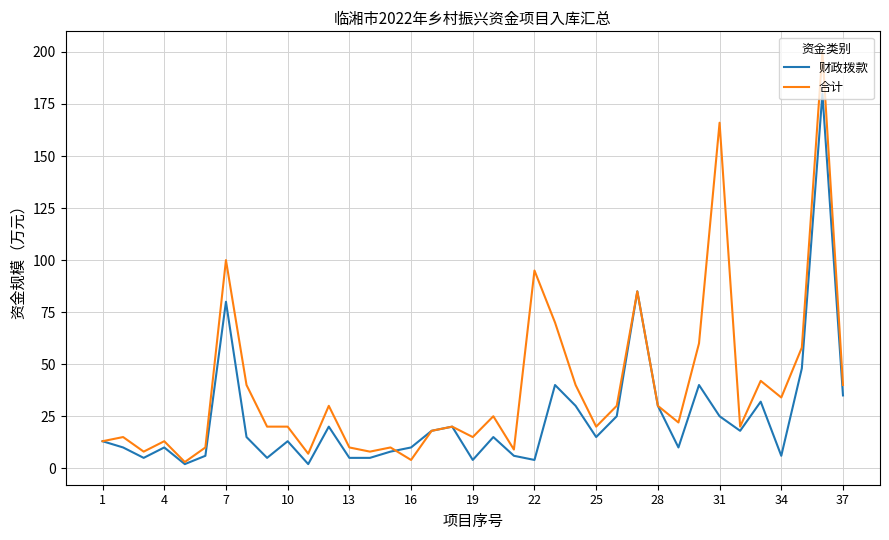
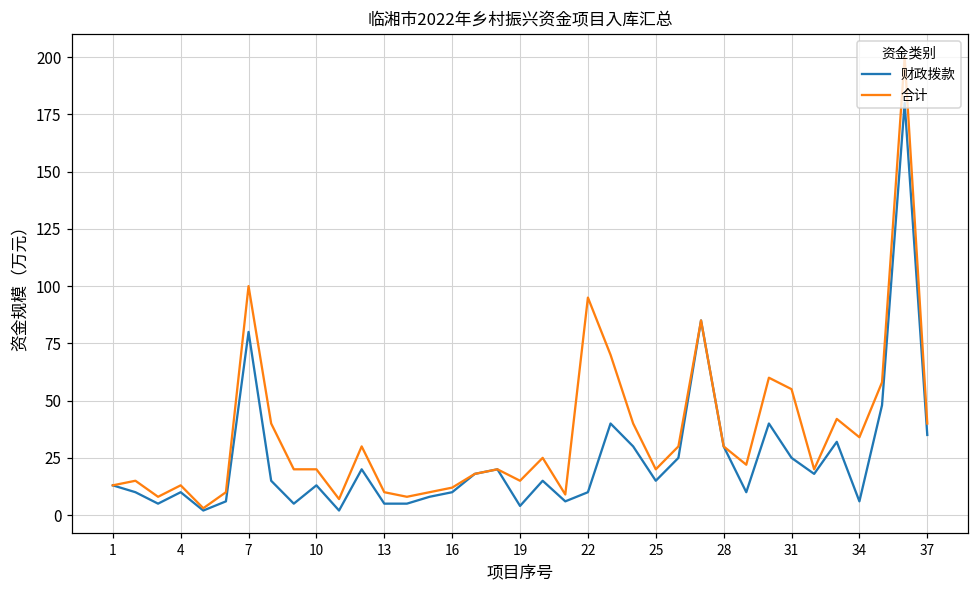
  {
    "财政拨款": {
      "4": 10,
      "7": 80,
      "10": 13,
      "13": 5,
      "16": 10,
      "19": 4,
-     "22": 4,
+     "22": 10,
      "25": 15,
      "31": 25,
      "34": 6,
      "37": 35
    },
    "合计": {
      "4": 13,
      "7": 100,
      "10": 20,
      "13": 10,
-     "16": 4,
+     "16": 12,
      "19": 15,
      "22": 95,
      "25": 20,
-     "31": 166,
+     "31": 55,
      "34": 34,
      "37": 40
    }
  }
